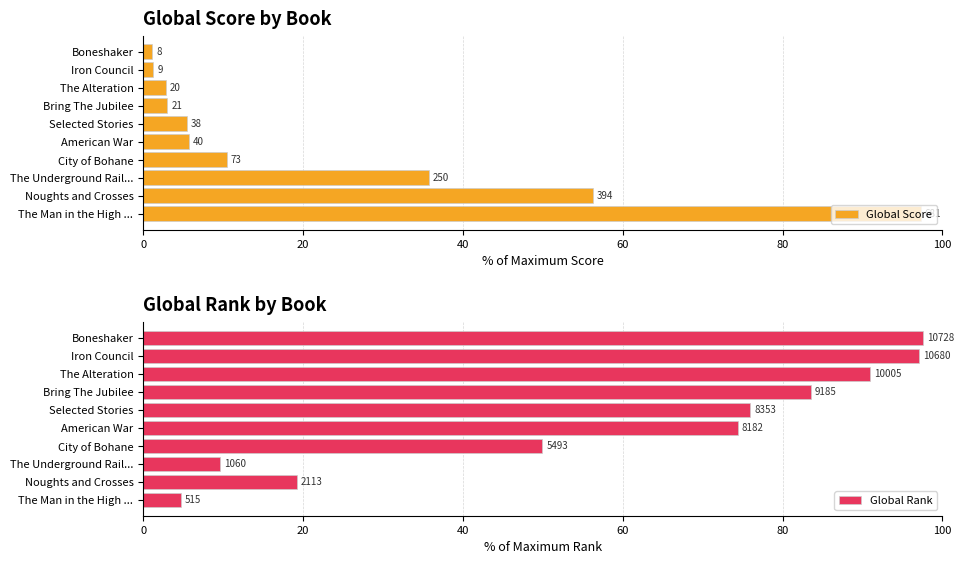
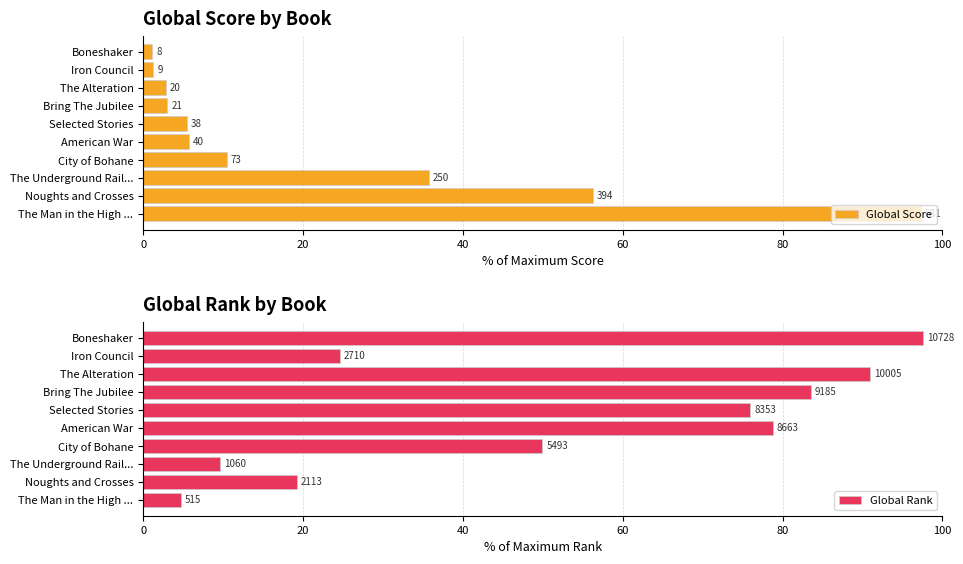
  {
    "Global Rank by Book": {
-     "Iron Council": 10680,
-     "American War": 8182
+     "Iron Council": 2710,
+     "American War": 8663
    }
  }
